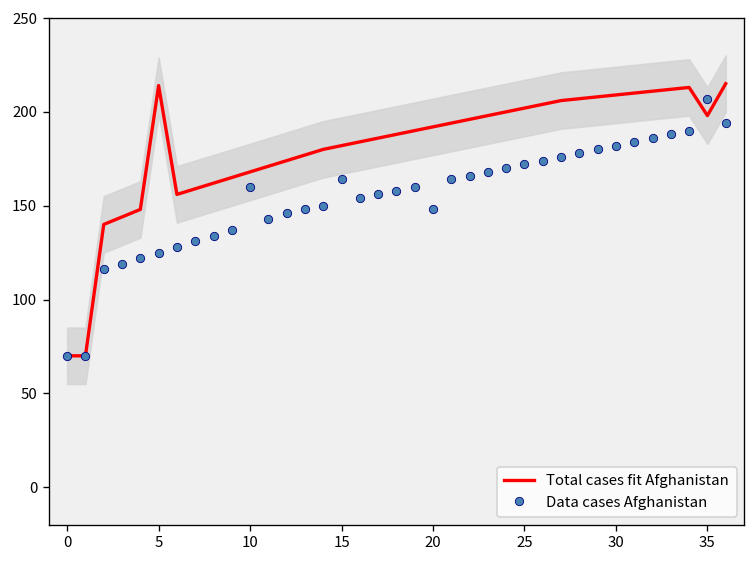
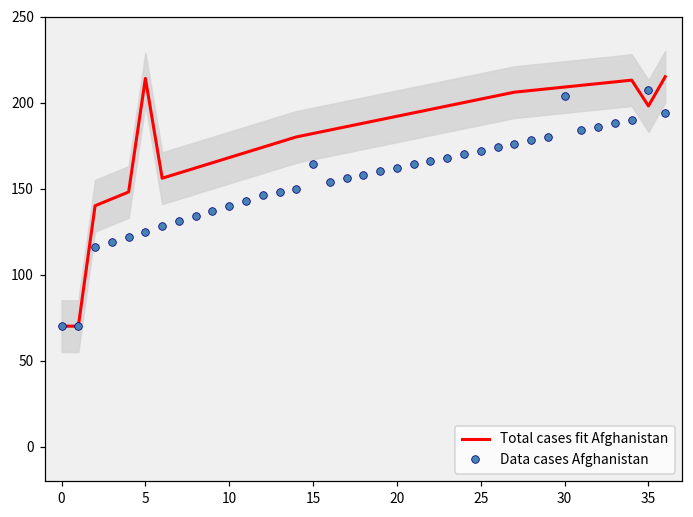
  {
    "Total cases fit Afghanistan": {
      "5": 214,
      "10": 168,
      "15": 182,
      "20": 192,
      "25": 202,
      "30": 209,
      "35": 198
    },
    "Data cases Afghanistan": {
      "5": 125,
-     "10": 160,
+     "10": 140,
      "15": 164,
-     "20": 148,
+     "20": 162,
      "25": 172,
-     "30": 182,
+     "30": 204,
      "35": 207
    }
  }
